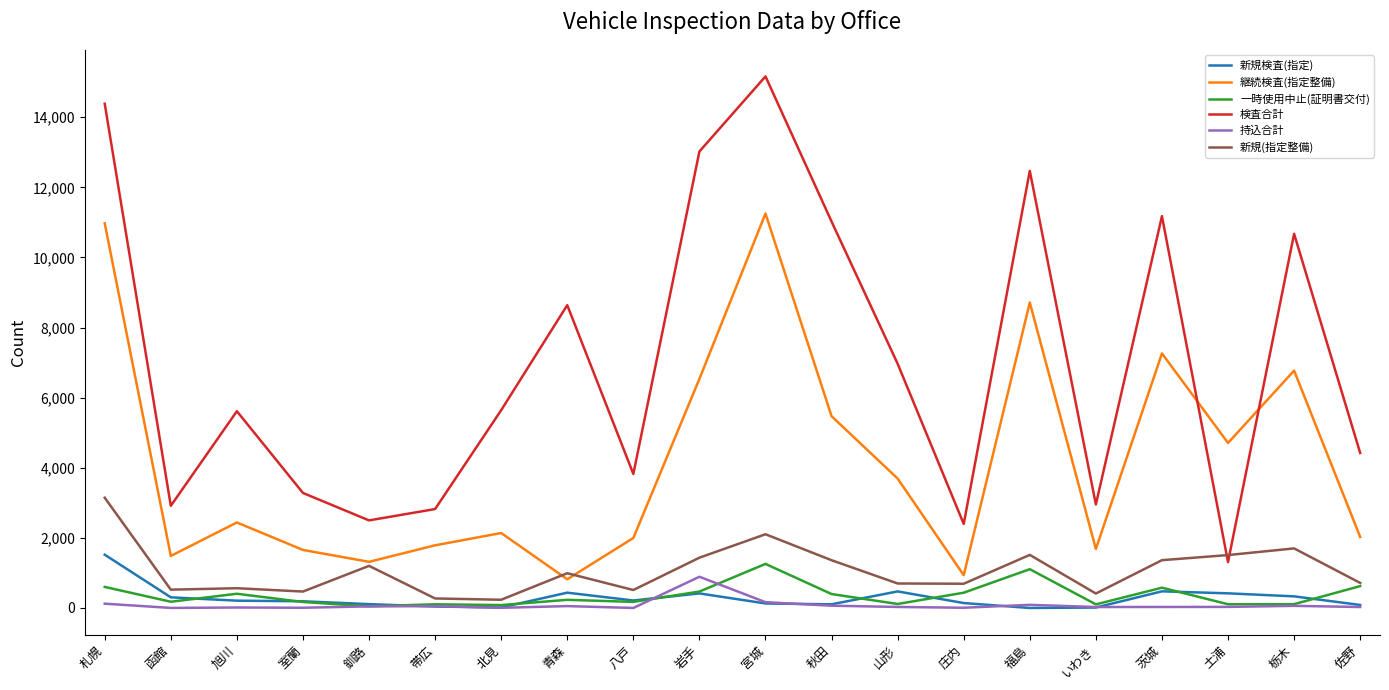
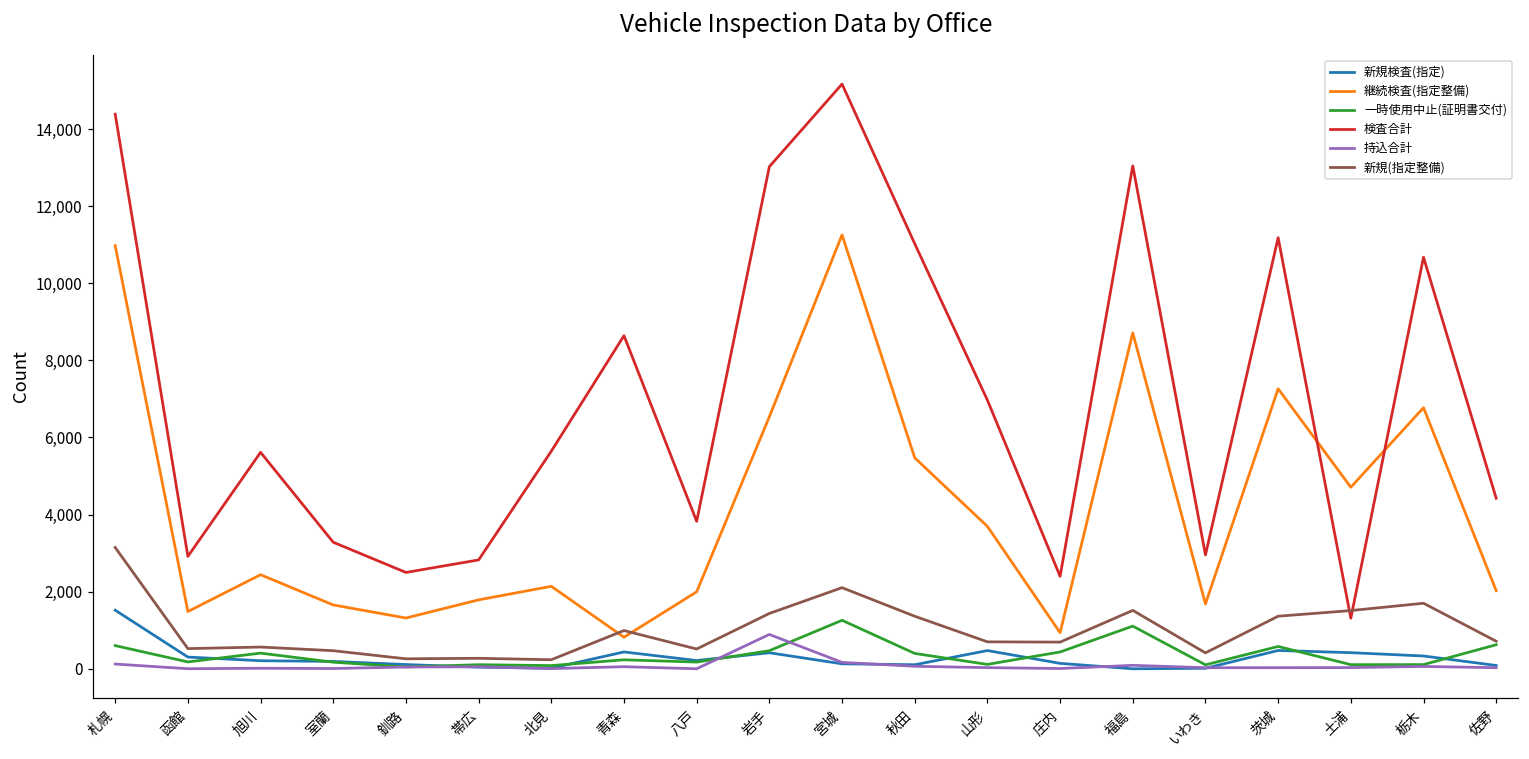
  {
    "新規検査(指定)": {
      "札幌": "1,500",
      "函館": "300",
      "旭川": "200",
      "青森": "400",
      "山形": "500",
      "庄内": "100",
      "福島": "0",
      "茨城": "500",
      "土浦": "400",
      "栃木": "300"
    },
    "継続検査(指定整備)": {
      "札幌": "11,000",
      "函館": "1,500",
      "旭川": "2,400",
      "室蘭": "1,700",
      "釧路": "1,300",
      "帯広": "1,800",
      "北見": "2,100",
      "青森": "800",
      "八戸": "2,000",
      "岩手": "6,500",
      "宮城": "11,300",
      "秋田": "5,500",
      "山形": "3,700",
      "庄内": "900",
      "福島": "8,700",
      "いわき": "1,700",
      "茨城": "7,300",
      "土浦": "4,700",
      "栃木": "6,800",
      "佐野": "2,000"
    },
    "一時使用中止(証明書交付)": {
      "札幌": "600",
      "函館": "200",
      "旭川": "400",
      "青森": "200",
      "宮城": "1,300",
      "秋田": "400",
      "山形": "100",
      "庄内": "400",
      "福島": "1,100",
      "いわき": "100",
      "茨城": "600",
      "土浦": "100",
      "佐野": "600"
    },
    "検査合計": {
      "札幌": "14,400",
      "函館": "2,900",
      "旭川": "5,600",
      "室蘭": "3,300",
      "釧路": "2,500",
      "帯広": "2,800",
      "北見": "5,600",
      "青森": "8,600",
      "八戸": "3,800",
      "岩手": "13,000",
      "宮城": "15,200",
      "秋田": "11,000",
      "山形": "7,000",
      "庄内": "2,400",
-     "福島": "12,500",
+     "福島": "13,000",
      "いわき": "3,000",
      "茨城": "11,200",
      "土浦": "1,300",
      "栃木": "10,700",
      "佐野": "4,400"
    },
    "持込合計": {
      "札幌": "100",
      "函館": "0",
      "旭川": "0",
      "室蘭": "0",
      "青森": "100",
      "八戸": "0",
      "岩手": "900",
      "山形": "0",
      "庄内": "0",
      "福島": "100",
      "茨城": "0",
      "土浦": "0"
    },
    "新規(指定整備)": {
      "札幌": "3,100",
      "函館": "500",
      "旭川": "600",
      "室蘭": "500",
-     "釧路": "1,200",
+     "釧路": "300",
      "帯広": "300",
      "北見": "200",
      "青森": "1,000",
      "八戸": "500",
      "岩手": "1,400",
      "宮城": "2,100",
      "秋田": "1,400",
      "山形": "700",
      "庄内": "700",
      "福島": "1,500",
      "いわき": "400",
      "茨城": "1,400",
      "土浦": "1,500",
      "栃木": "1,700",
      "佐野": "700"
    }
  }
